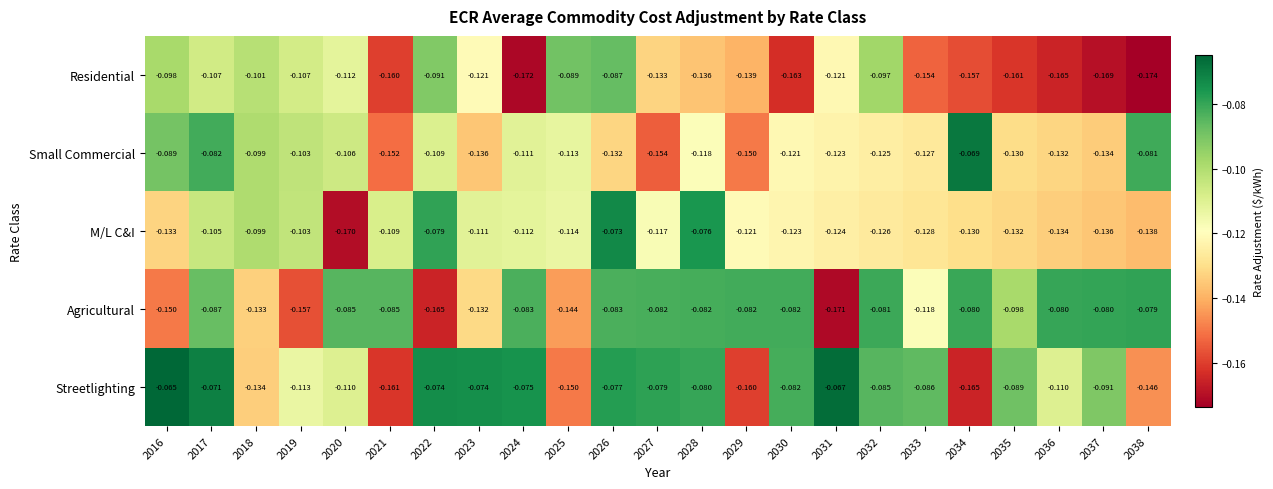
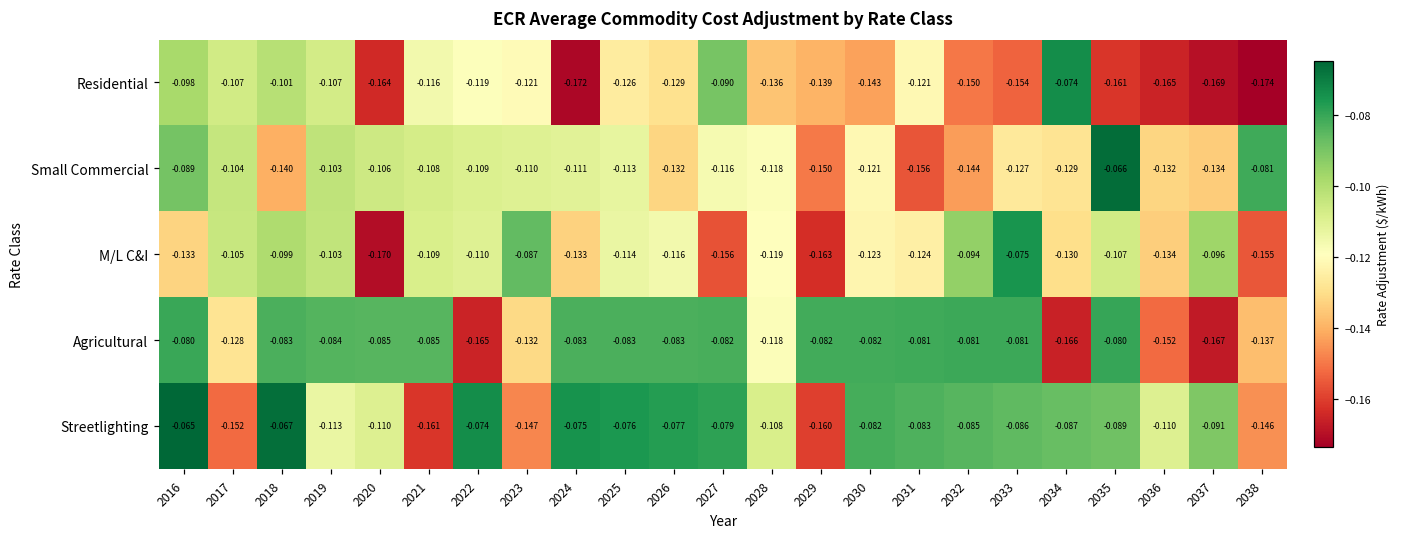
  {
    "Residential": {
      "2016": -0.098,
      "2017": -0.107,
      "2018": -0.101,
      "2019": -0.107,
-     "2020": -0.112,
-     "2021": -0.160,
-     "2022": -0.091,
+     "2020": -0.164,
+     "2021": -0.116,
+     "2022": -0.119,
      "2023": -0.121,
      "2024": -0.172,
-     "2025": -0.089,
-     "2026": -0.087,
-     "2027": -0.133,
+     "2025": -0.126,
+     "2026": -0.129,
+     "2027": -0.090,
      "2028": -0.136,
      "2029": -0.139,
-     "2030": -0.163,
+     "2030": -0.143,
      "2031": -0.121,
-     "2032": -0.097,
+     "2032": -0.150,
      "2033": -0.154,
-     "2034": -0.157,
+     "2034": -0.074,
      "2035": -0.161,
      "2036": -0.165,
      "2037": -0.169,
      "2038": -0.174
    },
    "Small Commercial": {
      "2016": -0.089,
-     "2017": -0.082,
-     "2018": -0.099,
+     "2017": -0.104,
+     "2018": -0.140,
      "2019": -0.103,
      "2020": -0.106,
-     "2021": -0.152,
+     "2021": -0.108,
      "2022": -0.109,
-     "2023": -0.136,
+     "2023": -0.110,
      "2024": -0.111,
      "2025": -0.113,
      "2026": -0.132,
-     "2027": -0.154,
+     "2027": -0.116,
      "2028": -0.118,
      "2029": -0.150,
      "2030": -0.121,
-     "2031": -0.123,
-     "2032": -0.125,
+     "2031": -0.156,
+     "2032": -0.144,
      "2033": -0.127,
-     "2034": -0.069,
-     "2035": -0.130,
+     "2034": -0.129,
+     "2035": -0.066,
      "2036": -0.132,
      "2037": -0.134,
      "2038": -0.081
    },
    "M/L C&I": {
      "2016": -0.133,
      "2017": -0.105,
      "2018": -0.099,
      "2019": -0.103,
      "2020": -0.170,
      "2021": -0.109,
-     "2022": -0.079,
-     "2023": -0.111,
-     "2024": -0.112,
+     "2022": -0.110,
+     "2023": -0.087,
+     "2024": -0.133,
      "2025": -0.114,
-     "2026": -0.073,
-     "2027": -0.117,
-     "2028": -0.076,
-     "2029": -0.121,
+     "2026": -0.116,
+     "2027": -0.156,
+     "2028": -0.119,
+     "2029": -0.163,
      "2030": -0.123,
      "2031": -0.124,
-     "2032": -0.126,
-     "2033": -0.128,
+     "2032": -0.094,
+     "2033": -0.075,
      "2034": -0.130,
-     "2035": -0.132,
+     "2035": -0.107,
      "2036": -0.134,
-     "2037": -0.136,
-     "2038": -0.138
+     "2037": -0.096,
+     "2038": -0.155
    },
    "Agricultural": {
-     "2016": -0.150,
-     "2017": -0.087,
-     "2018": -0.133,
-     "2019": -0.157,
+     "2016": -0.080,
+     "2017": -0.128,
+     "2018": -0.083,
+     "2019": -0.084,
      "2020": -0.085,
      "2021": -0.085,
      "2022": -0.165,
      "2023": -0.132,
      "2024": -0.083,
-     "2025": -0.144,
+     "2025": -0.083,
      "2026": -0.083,
      "2027": -0.082,
-     "2028": -0.082,
+     "2028": -0.118,
      "2029": -0.082,
      "2030": -0.082,
-     "2031": -0.171,
+     "2031": -0.081,
      "2032": -0.081,
-     "2033": -0.118,
-     "2034": -0.080,
-     "2035": -0.098,
-     "2036": -0.080,
-     "2037": -0.080,
-     "2038": -0.079
+     "2033": -0.081,
+     "2034": -0.166,
+     "2035": -0.080,
+     "2036": -0.152,
+     "2037": -0.167,
+     "2038": -0.137
    },
    "Streetlighting": {
      "2016": -0.065,
-     "2017": -0.071,
-     "2018": -0.134,
+     "2017": -0.152,
+     "2018": -0.067,
      "2019": -0.113,
      "2020": -0.110,
      "2021": -0.161,
      "2022": -0.074,
-     "2023": -0.074,
+     "2023": -0.147,
      "2024": -0.075,
-     "2025": -0.150,
+     "2025": -0.076,
      "2026": -0.077,
      "2027": -0.079,
-     "2028": -0.080,
+     "2028": -0.108,
      "2029": -0.160,
      "2030": -0.082,
-     "2031": -0.067,
+     "2031": -0.083,
      "2032": -0.085,
      "2033": -0.086,
-     "2034": -0.165,
+     "2034": -0.087,
      "2035": -0.089,
      "2036": -0.110,
      "2037": -0.091,
      "2038": -0.146
    }
  }
